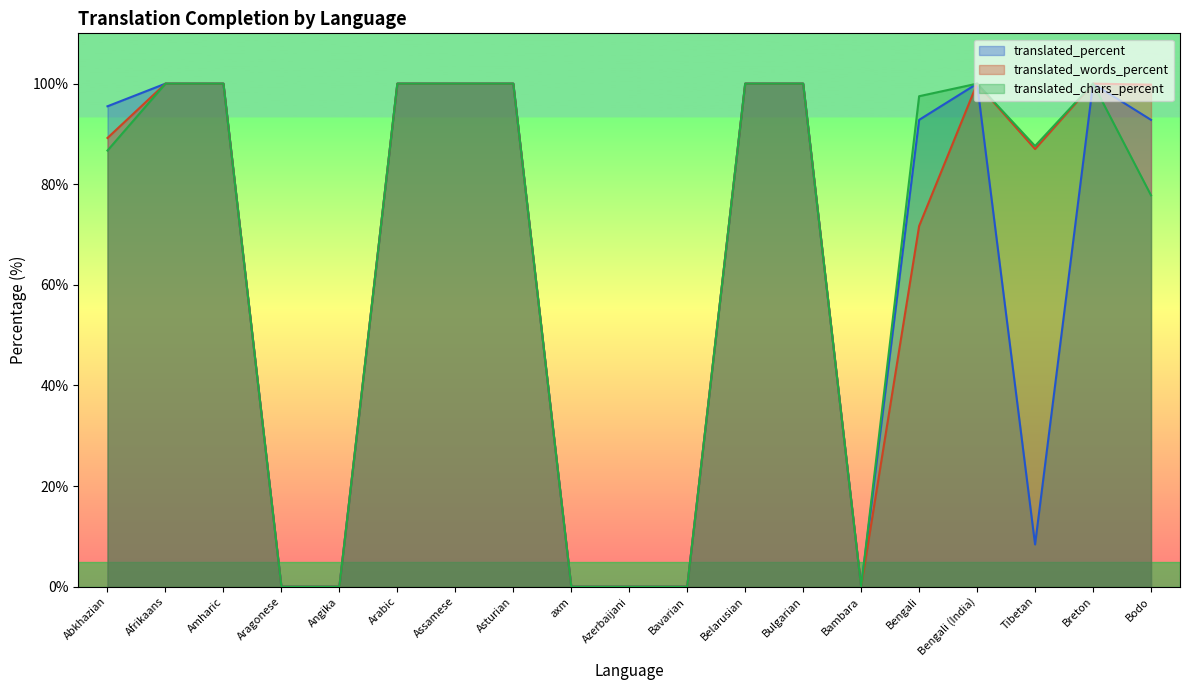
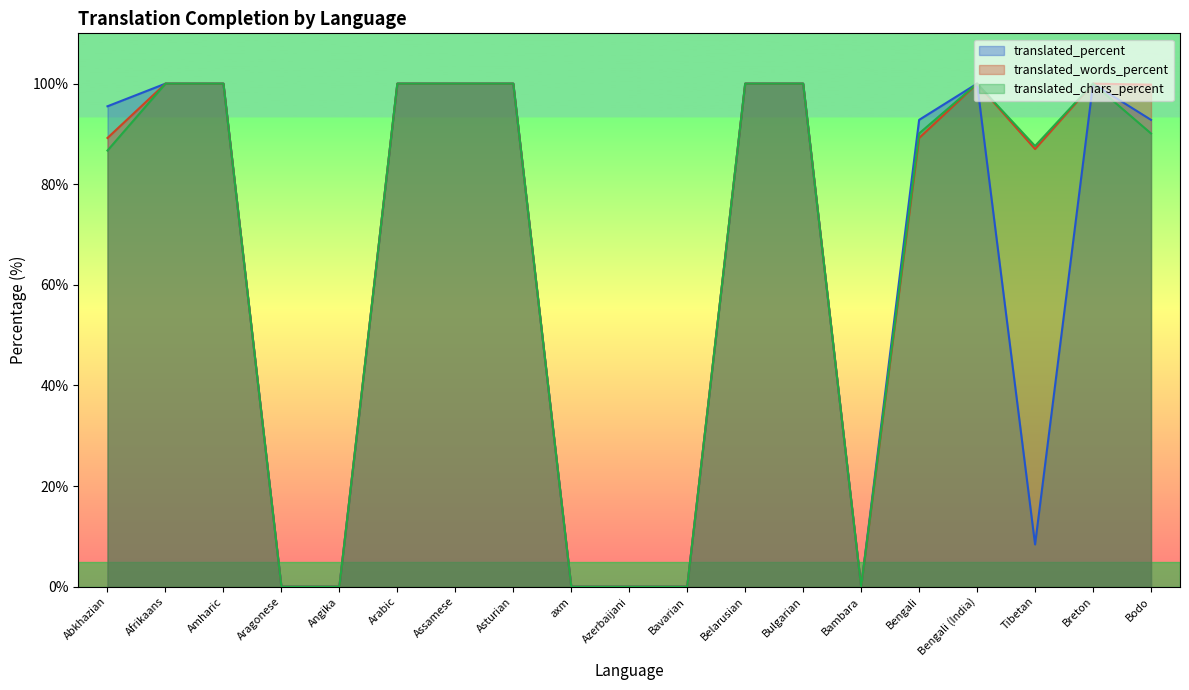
  {
    "translated_percent": {
      "Abkhazian": "96%",
      "Bengali": "93%",
      "Tibetan": "8%",
      "Bodo": "93%"
    },
    "translated_words_percent": {
      "Abkhazian": "89%",
-     "Bengali": "72%",
+     "Bengali": "89%",
      "Tibetan": "87%"
    },
    "translated_chars_percent": {
      "Abkhazian": "87%",
-     "Bengali": "98%",
+     "Bengali": "90%",
      "Tibetan": "88%",
-     "Bodo": "78%"
+     "Bodo": "90%"
    }
  }
